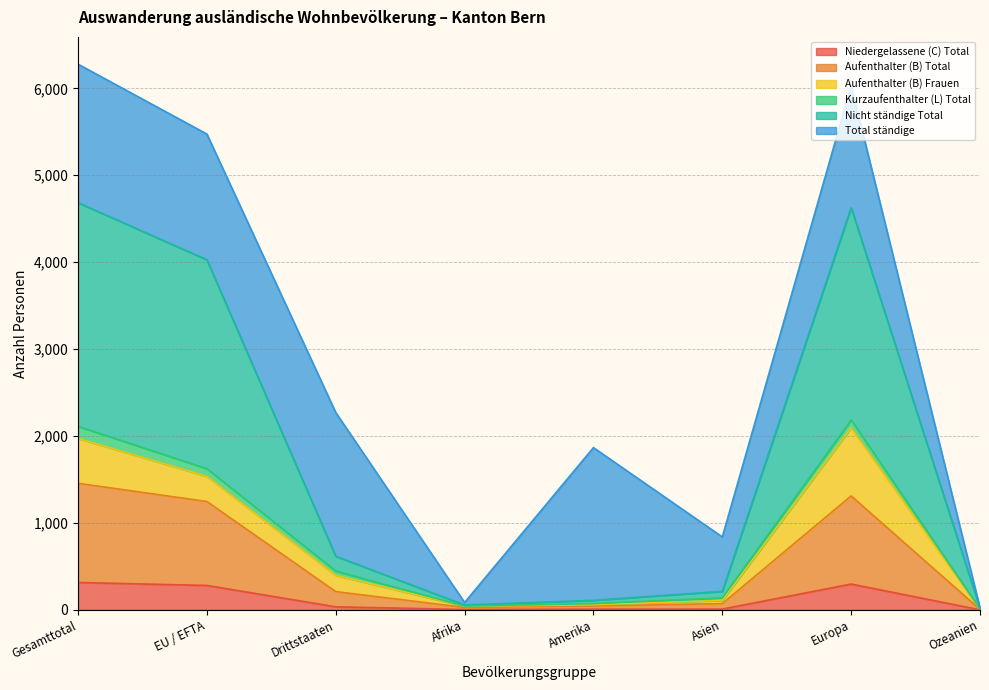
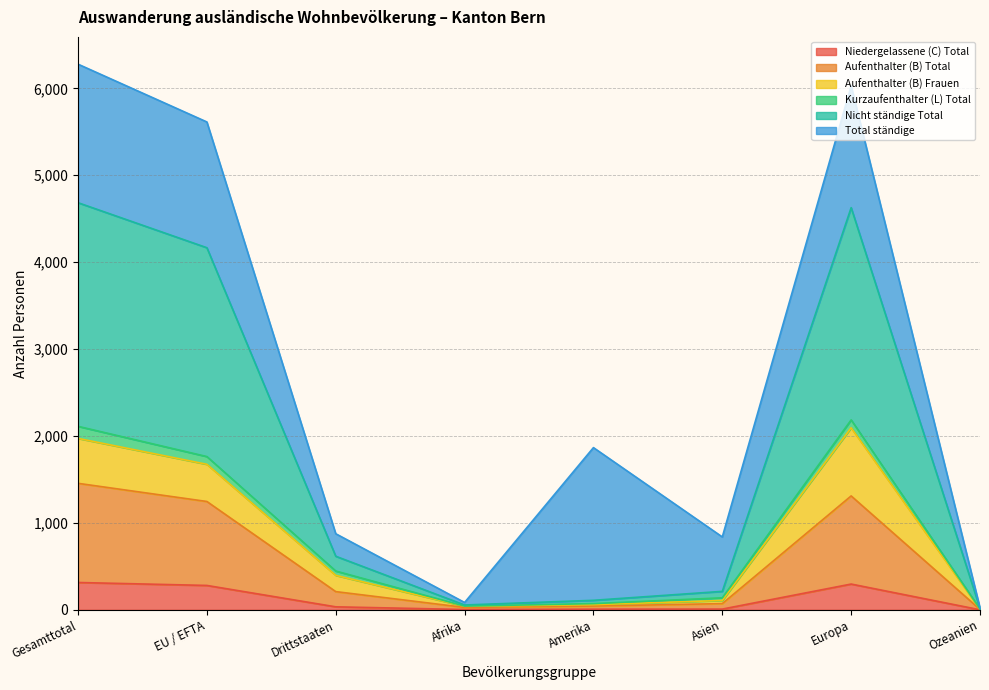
  {
    "Aufenthalter (B) Frauen": {
      "Gesamttotal": "500",
-     "EU / EFTA": "300",
+     "EU / EFTA": "400",
      "Drittstaaten": "200",
      "Asien": "0",
      "Europa": "800"
    },
    "Total ständige": {
      "Gesamttotal": "1,600",
      "EU / EFTA": "1,400",
-     "Drittstaaten": "1,700",
+     "Drittstaaten": "300",
      "Amerika": "1,800",
      "Asien": "600"
    }
  }
